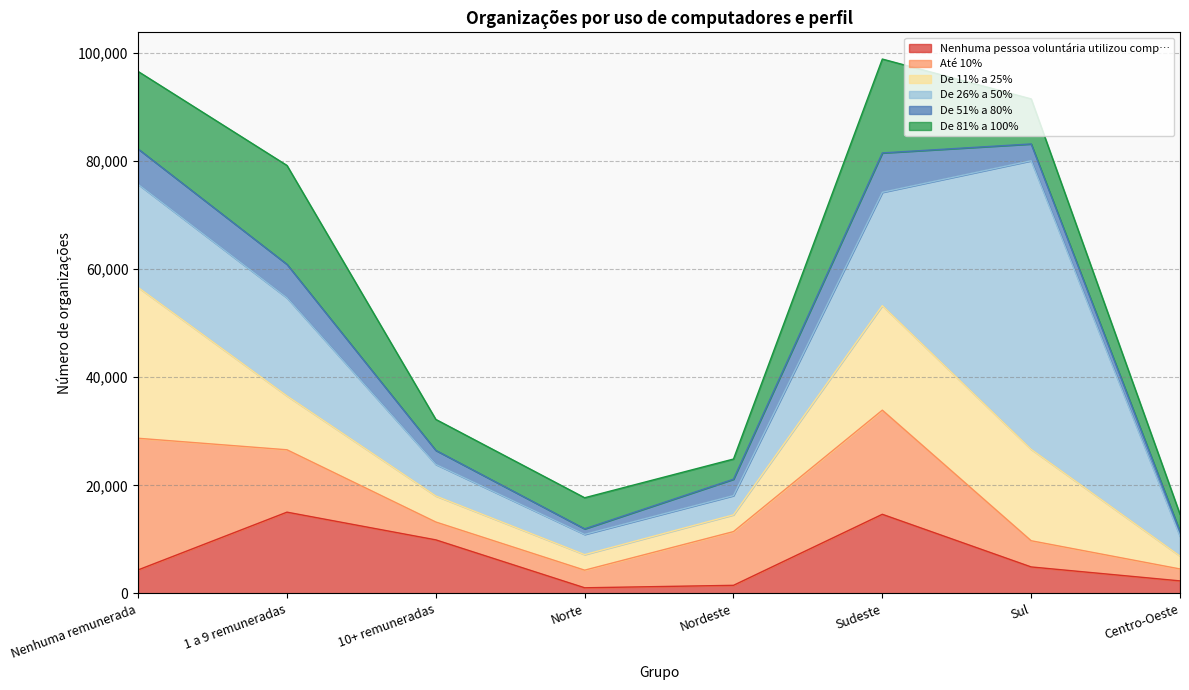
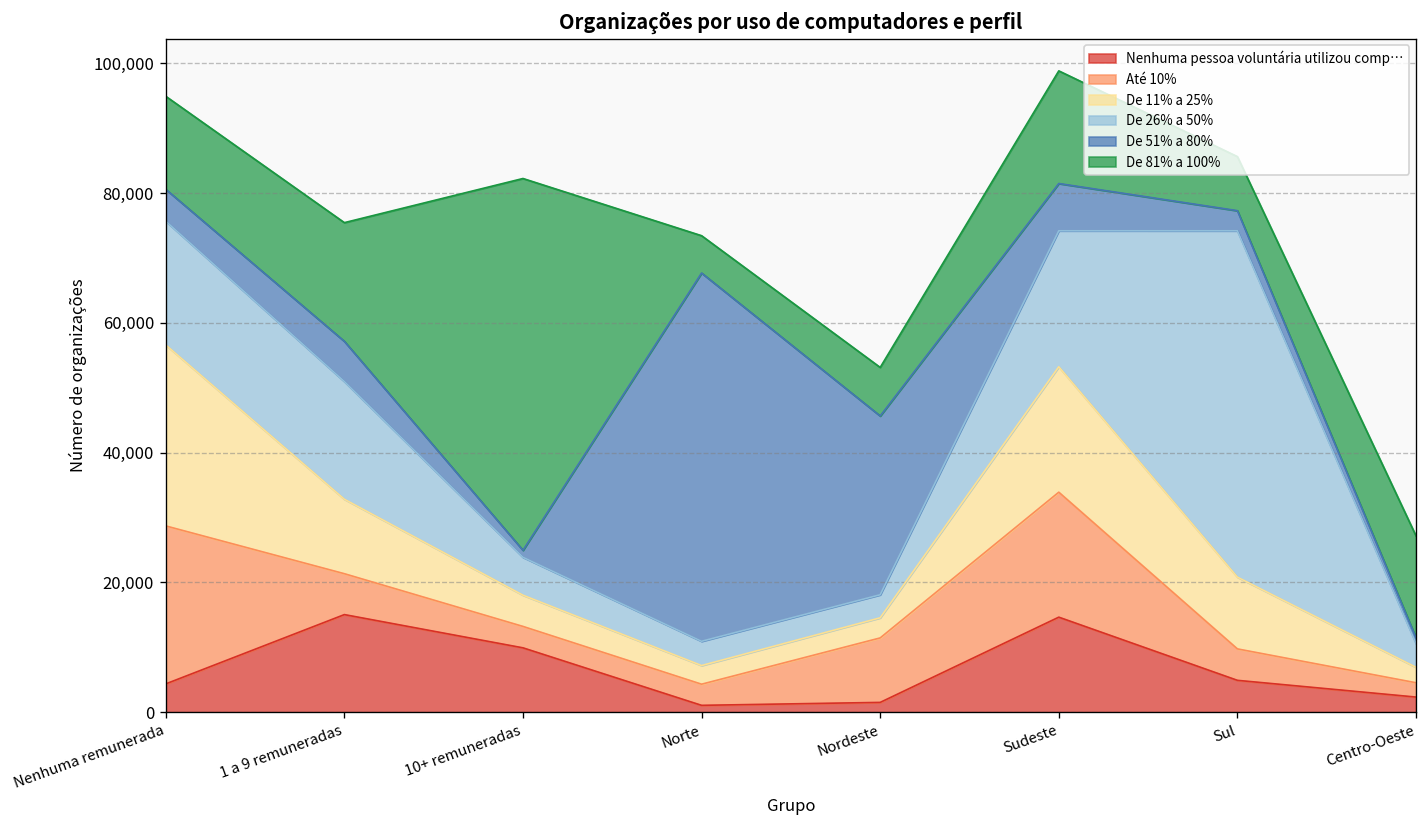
  {
    "Nenhuma pessoa voluntária utilizou comp…": {
      "Nenhuma remunerada": "4,000",
      "1 a 9 remuneradas": "15,000",
      "10+ remuneradas": "10,000",
      "Norte": "1,000",
      "Nordeste": "2,000",
      "Sudeste": "15,000",
      "Sul": "5,000",
      "Centro-Oeste": "2,000"
    },
    "Até 10%": {
      "Nenhuma remunerada": "24,000",
-     "1 a 9 remuneradas": "12,000",
+     "1 a 9 remuneradas": "6,000",
      "10+ remuneradas": "3,000",
      "Norte": "3,000",
      "Nordeste": "10,000",
      "Sudeste": "19,000",
      "Sul": "5,000",
      "Centro-Oeste": "2,000"
    },
    "De 11% a 25%": {
      "Nenhuma remunerada": "28,000",
-     "1 a 9 remuneradas": "10,000",
+     "1 a 9 remuneradas": "11,000",
      "10+ remuneradas": "5,000",
      "Norte": "3,000",
      "Nordeste": "3,000",
      "Sudeste": "19,000",
-     "Sul": "17,000",
+     "Sul": "11,000",
      "Centro-Oeste": "2,000"
    },
    "De 26% a 50%": {
      "Nenhuma remunerada": "19,000",
      "1 a 9 remuneradas": "18,000",
      "10+ remuneradas": "6,000",
      "Norte": "4,000",
      "Nordeste": "4,000",
      "Sudeste": "21,000",
      "Sul": "53,000",
      "Centro-Oeste": "4,000"
    },
    "De 51% a 80%": {
-     "Nenhuma remunerada": "7,000",
+     "Nenhuma remunerada": "5,000",
      "1 a 9 remuneradas": "6,000",
-     "10+ remuneradas": "3,000",
-     "Norte": "1,000",
-     "Nordeste": "3,000",
+     "10+ remuneradas": "1,000",
+     "Norte": "57,000",
+     "Nordeste": "28,000",
      "Sudeste": "7,000",
      "Sul": "3,000",
      "Centro-Oeste": "1,000"
    },
    "De 81% a 100%": {
      "Nenhuma remunerada": "14,000",
      "1 a 9 remuneradas": "18,000",
-     "10+ remuneradas": "6,000",
+     "10+ remuneradas": "57,000",
      "Norte": "6,000",
-     "Nordeste": "4,000",
+     "Nordeste": "7,000",
      "Sudeste": "17,000",
-     "Centro-Oeste": "3,000"
+     "Centro-Oeste": "16,000"
    }
  }
